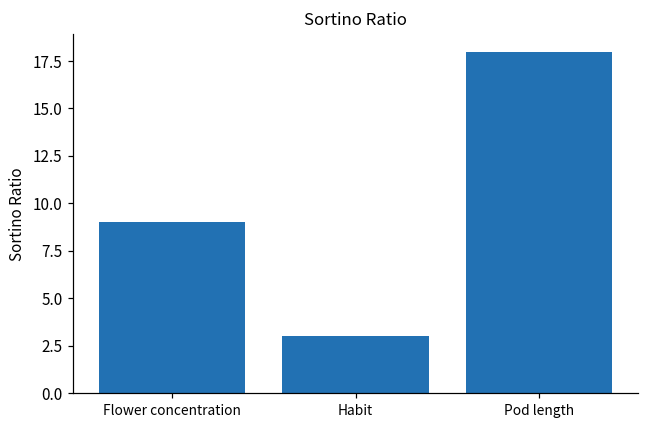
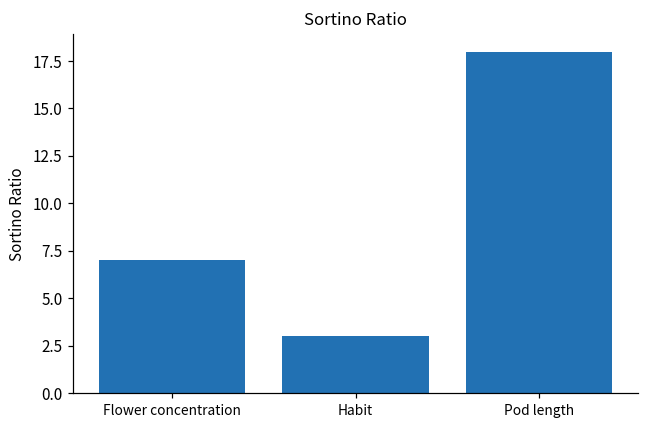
  {
-   "Flower concentration": 9,
+   "Flower concentration": 7,
    "Habit": 3,
    "Pod length": 18
  }
